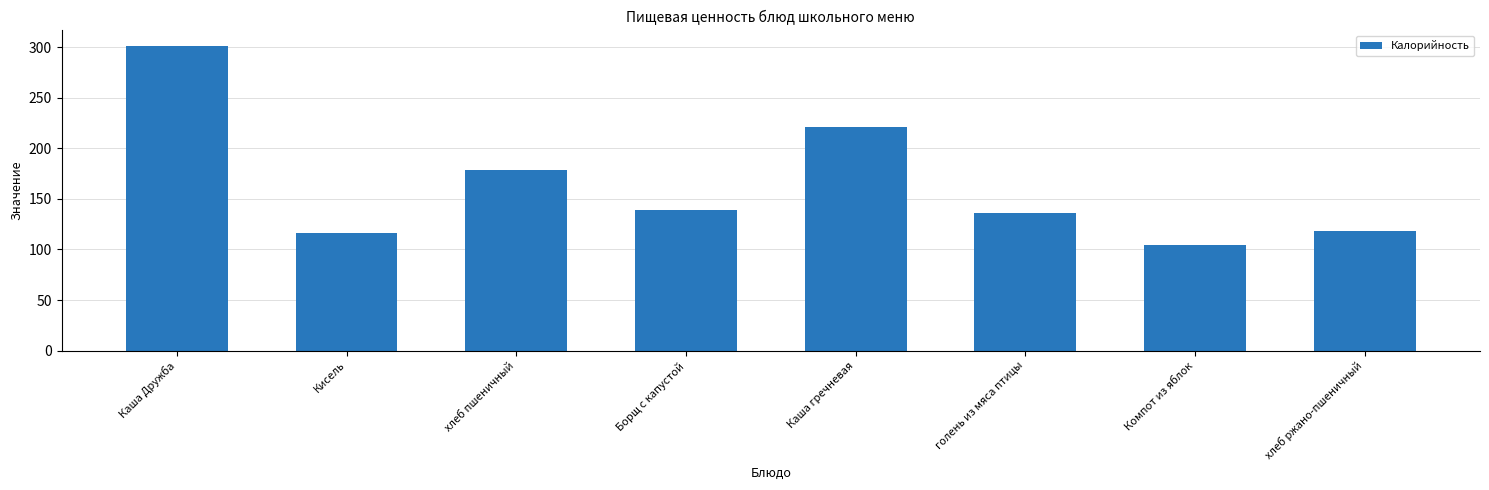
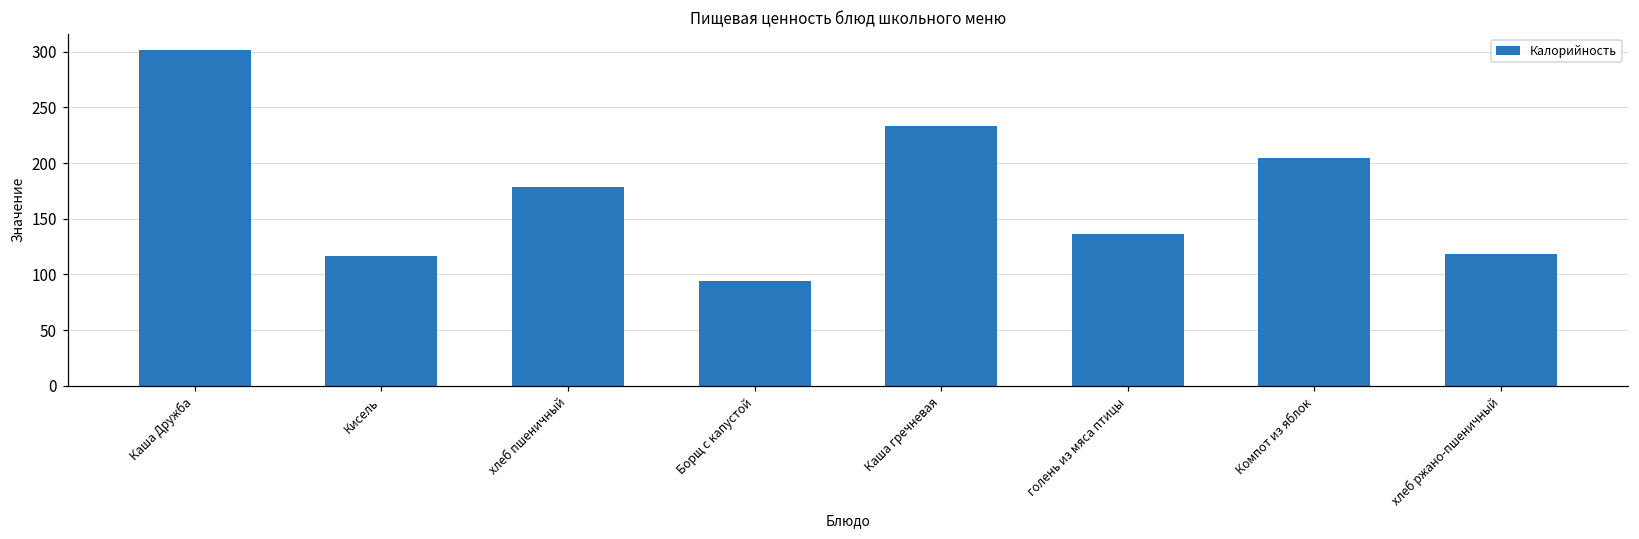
  {
    "Каша Дружба": 301,
    "Кисель": 116,
    "хлеб пшеничный": 179,
-   "Борщ с капустой": 139,
-   "Каша гречневая": 221,
+   "Борщ с капустой": 94,
+   "Каша гречневая": 234,
    "голень из мяса птицы": 136,
-   "Компот из яблок": 104,
+   "Компот из яблок": 205,
    "хлеб ржано-пшеничный": 118
  }
